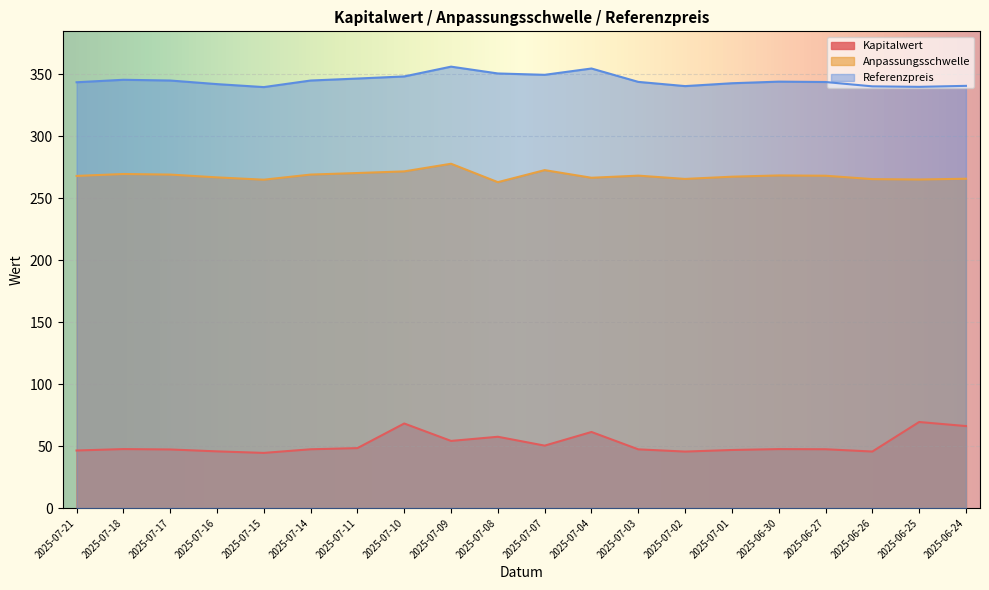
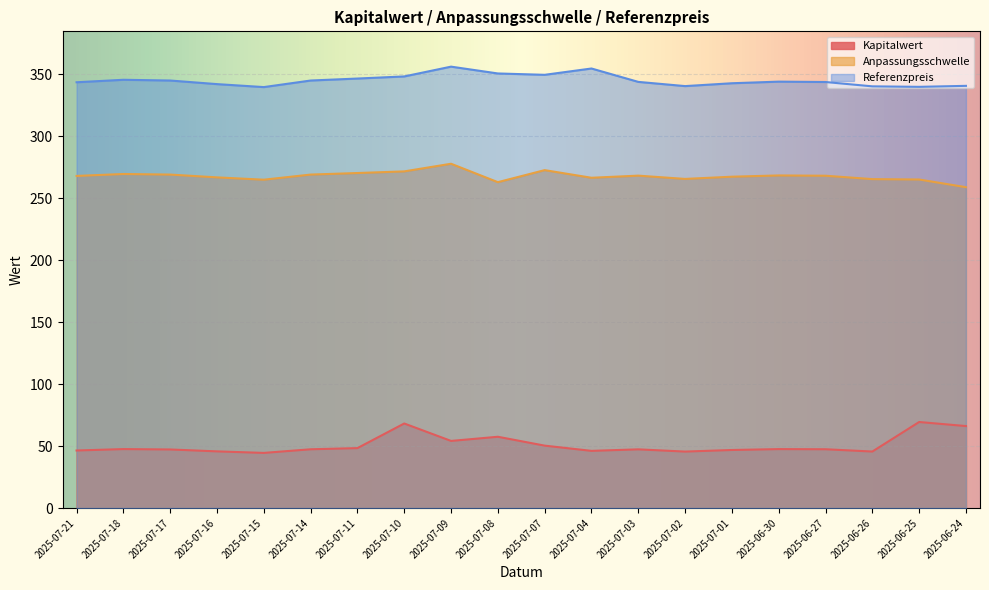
  {
    "Kapitalwert": {
      "2025-07-21": 46,
      "2025-07-18": 48,
      "2025-07-17": 47,
      "2025-07-16": 46,
      "2025-07-15": 44,
      "2025-07-14": 47,
      "2025-07-11": 48,
      "2025-07-10": 68,
      "2025-07-09": 54,
      "2025-07-08": 58,
      "2025-07-07": 50,
-     "2025-07-04": 61,
+     "2025-07-04": 46,
      "2025-07-03": 47,
      "2025-07-02": 46,
      "2025-07-01": 47,
      "2025-06-30": 48,
      "2025-06-27": 47,
      "2025-06-26": 46,
      "2025-06-25": 69,
      "2025-06-24": 66
    },
    "Anpassungsschwelle": {
      "2025-07-21": 268,
      "2025-07-18": 270,
      "2025-07-17": 269,
      "2025-07-16": 267,
      "2025-07-15": 265,
      "2025-07-14": 269,
      "2025-07-11": 270,
      "2025-07-10": 272,
      "2025-07-09": 278,
      "2025-07-08": 263,
      "2025-07-07": 273,
      "2025-07-04": 267,
      "2025-07-03": 268,
      "2025-07-02": 266,
      "2025-07-01": 267,
      "2025-06-30": 268,
      "2025-06-27": 268,
      "2025-06-26": 265,
      "2025-06-25": 265,
-     "2025-06-24": 266
+     "2025-06-24": 259
    },
    "Referenzpreis": {
      "2025-07-21": 344,
      "2025-07-18": 346,
      "2025-07-17": 345,
      "2025-07-16": 342,
      "2025-07-15": 340,
      "2025-07-14": 345,
      "2025-07-11": 347,
      "2025-07-10": 348,
      "2025-07-09": 356,
      "2025-07-08": 351,
      "2025-07-07": 350,
      "2025-07-04": 355,
      "2025-07-03": 344,
      "2025-07-02": 341,
      "2025-07-01": 343,
      "2025-06-30": 344,
      "2025-06-27": 344
    }
  }
